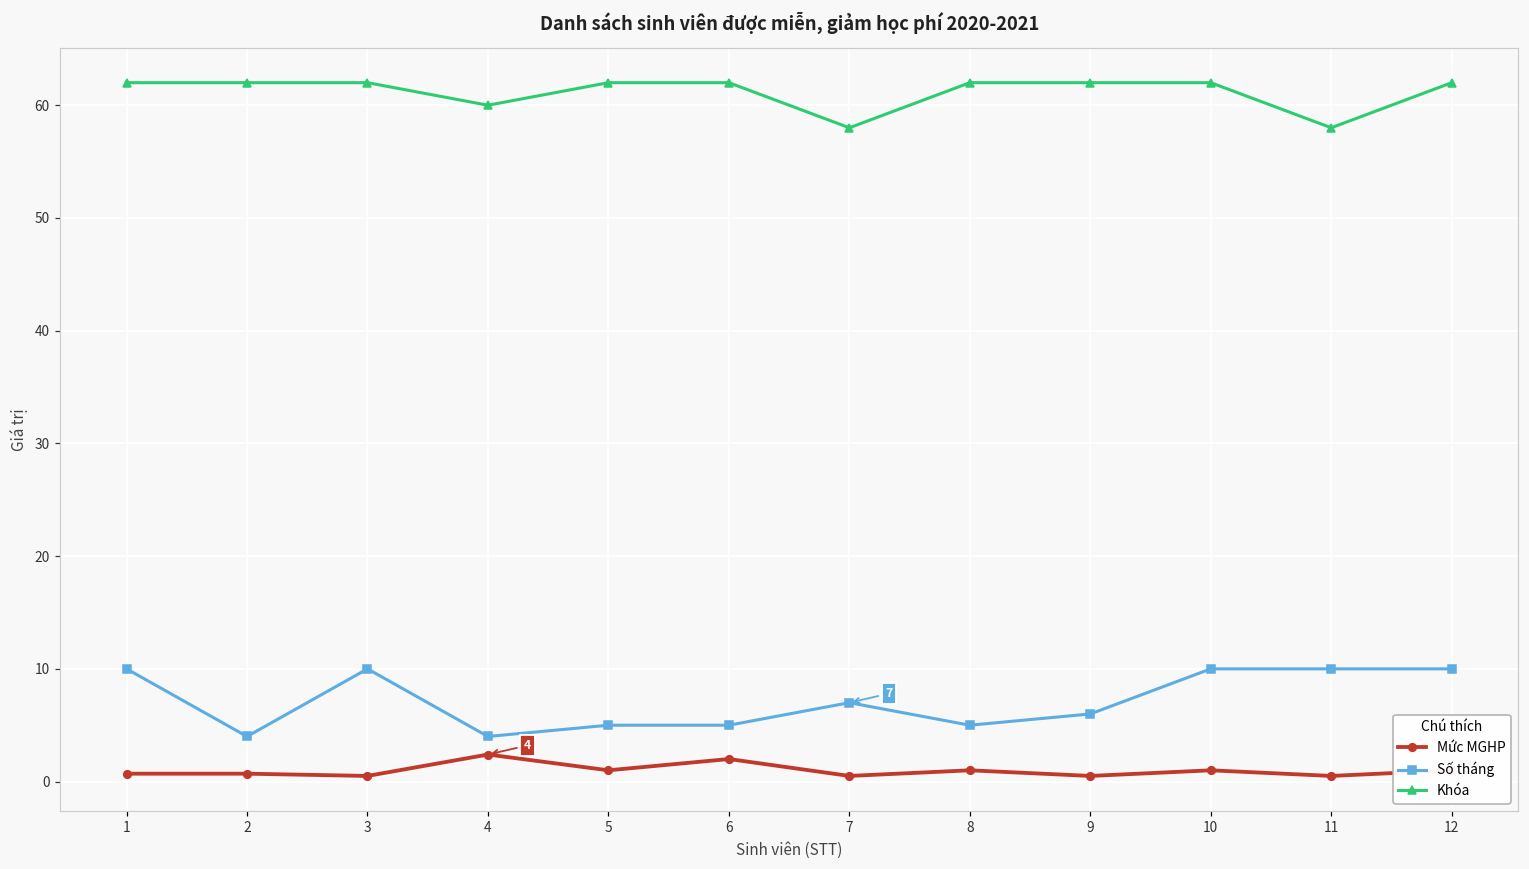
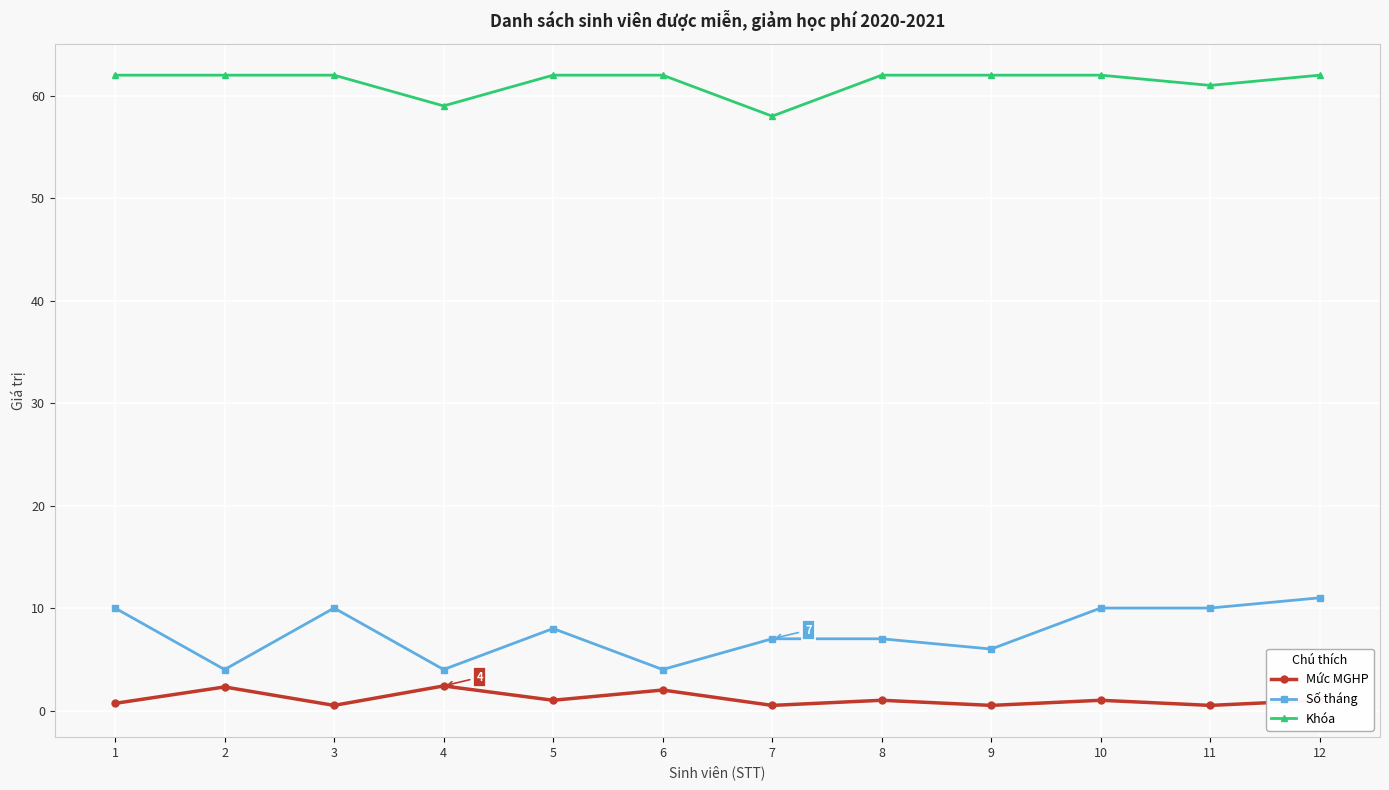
  {
    "Mức MGHP": {
      "1": 0.7,
-     "2": 0.7,
+     "2": 2.3,
      "3": 0.5,
      "4": 2.4,
      "5": 1.0,
      "6": 2.0,
      "7": 0.5,
      "8": 1.0,
      "9": 0.5,
      "10": 1.0,
      "11": 0.5
    },
    "Số tháng": {
      "1": 10,
      "2": 4,
      "3": 10,
      "4": 4,
-     "5": 5,
-     "6": 5,
+     "5": 8,
+     "6": 4,
      "7": 7,
-     "8": 5,
+     "8": 7,
      "9": 6,
      "10": 10,
      "11": 10,
-     "12": 10
+     "12": 11
    },
    "Khóa": {
      "1": 62,
      "2": 62,
      "3": 62,
-     "4": 60,
+     "4": 59,
      "5": 62,
      "6": 62,
      "7": 58,
      "8": 62,
      "9": 62,
      "10": 62,
-     "11": 58,
+     "11": 61,
      "12": 62
    }
  }
